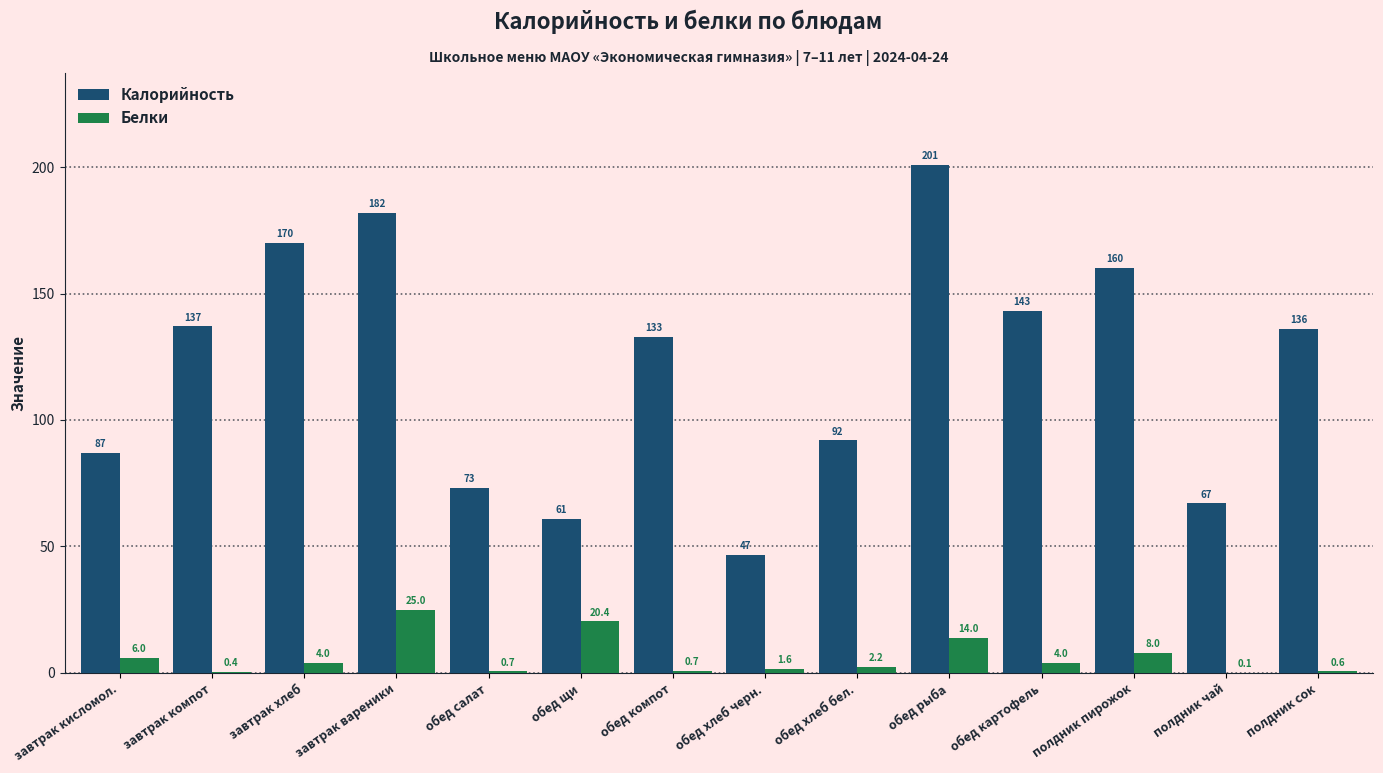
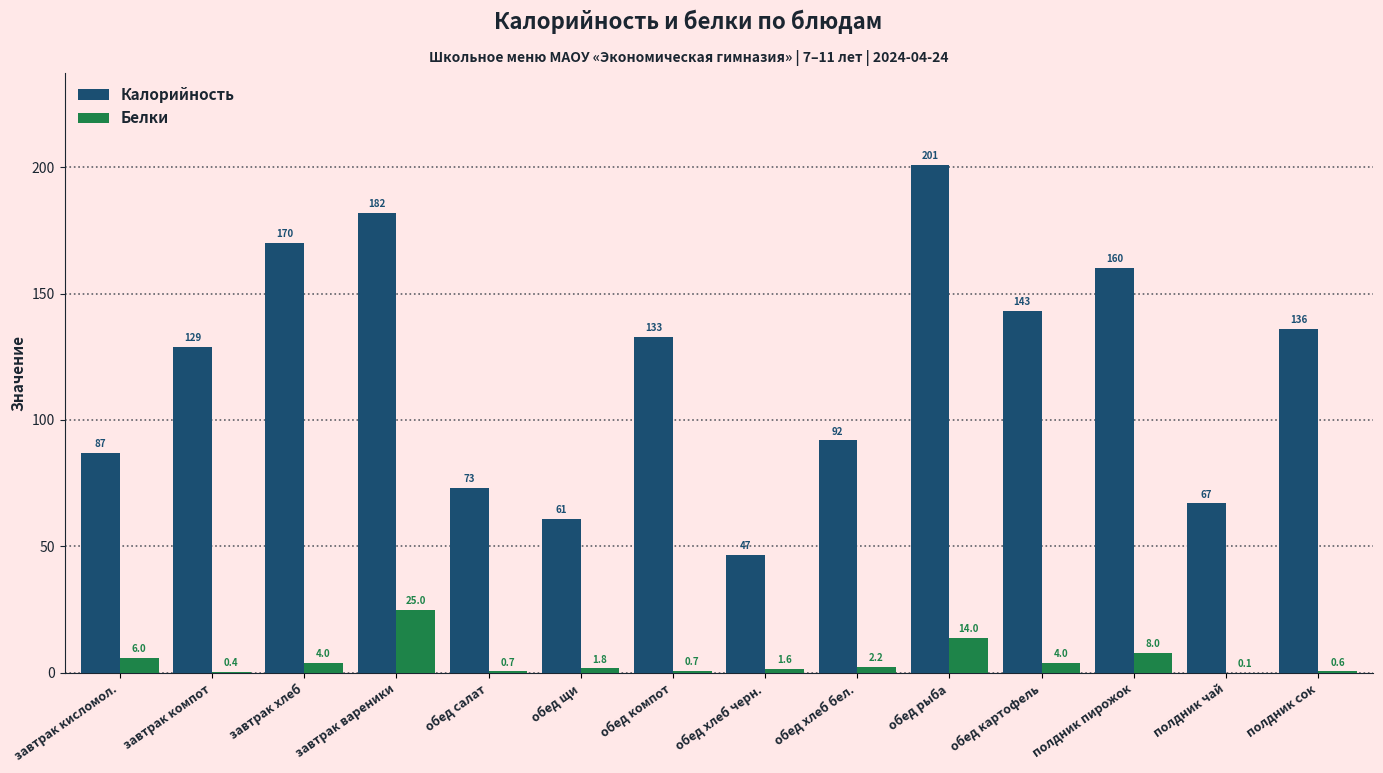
  {
    "Калорийность": {
      "завтрак кисломол.": 87,
-     "завтрак компот": 137,
+     "завтрак компот": 129,
      "завтрак хлеб": 170,
      "завтрак вареники": 182,
      "обед салат": 73,
      "обед щи": 61,
      "обед компот": 133,
      "обед хлеб черн.": 47,
      "обед хлеб бел.": 92,
      "обед рыба": 201,
      "обед картофель": 143,
      "полдник пирожок": 160,
      "полдник чай": 67,
      "полдник сок": 136
    },
    "Белки": {
      "завтрак кисломол.": 6.0,
      "завтрак компот": 0.4,
      "завтрак хлеб": 4.0,
      "завтрак вареники": 25.0,
      "обед салат": 0.7,
-     "обед щи": 20.4,
+     "обед щи": 1.8,
      "обед компот": 0.7,
      "обед хлеб черн.": 1.6,
      "обед хлеб бел.": 2.2,
      "обед рыба": 14.0,
      "обед картофель": 4.0,
      "полдник пирожок": 8.0,
      "полдник чай": 0.1,
      "полдник сок": 0.6
    }
  }
